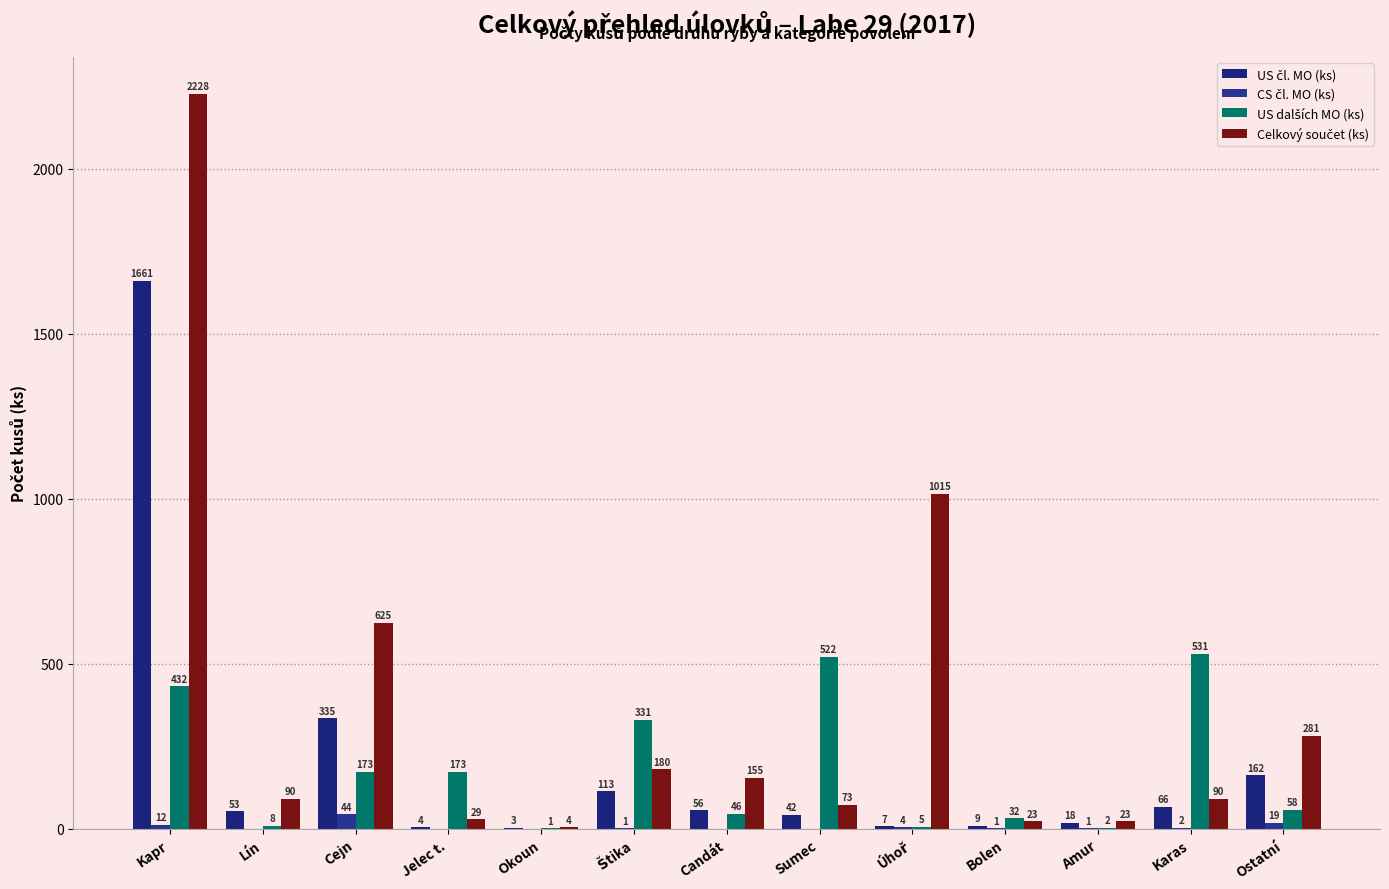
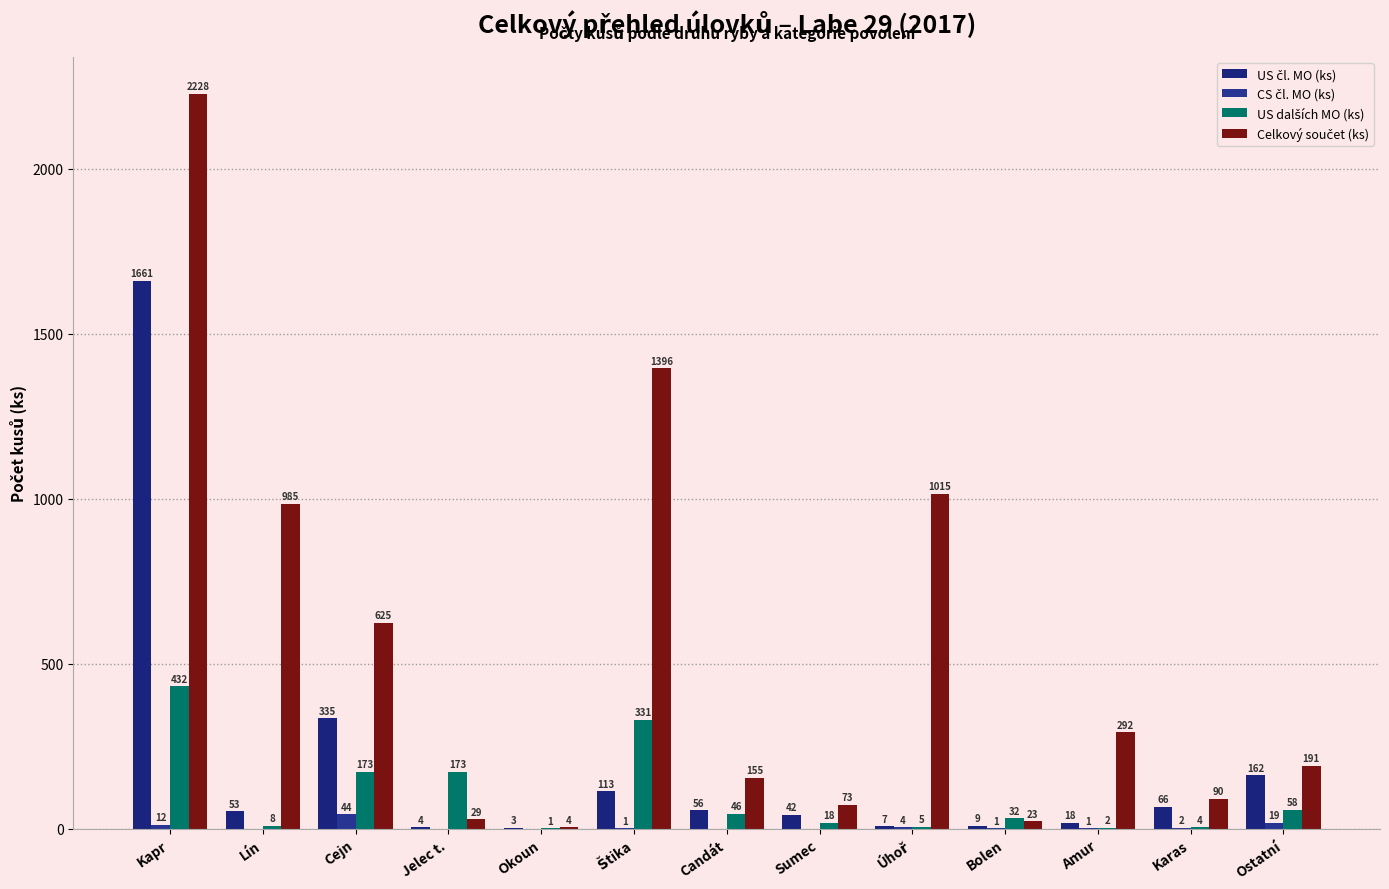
  {
    "US dalších MO (ks)": {
      "Kapr": 432,
      "Lín": 8,
      "Cejn": 173,
      "Jelec t.": 173,
      "Okoun": 1,
      "Štika": 331,
      "Candát": 46,
-     "Sumec": 522,
+     "Sumec": 18,
      "Úhoř": 5,
      "Bolen": 32,
      "Amur": 2,
-     "Karas": 531,
+     "Karas": 4,
      "Ostatní": 58
    },
    "Celkový součet (ks)": {
      "Kapr": 2228,
-     "Lín": 90,
+     "Lín": 985,
      "Cejn": 625,
      "Jelec t.": 29,
      "Okoun": 4,
-     "Štika": 180,
+     "Štika": 1396,
      "Candát": 155,
      "Sumec": 73,
      "Úhoř": 1015,
      "Bolen": 23,
-     "Amur": 23,
+     "Amur": 292,
      "Karas": 90,
-     "Ostatní": 281
+     "Ostatní": 191
    }
  }
